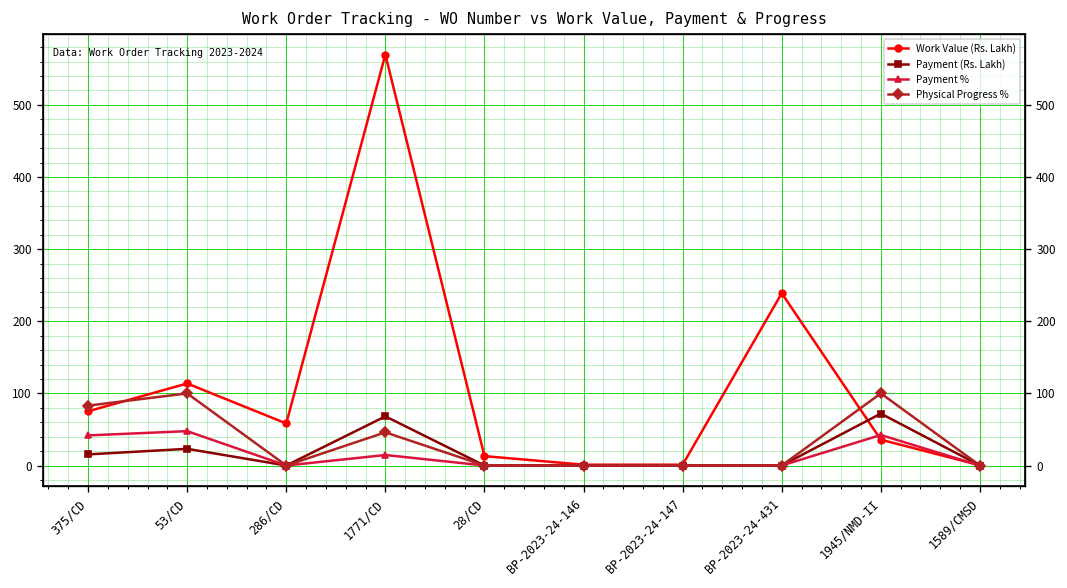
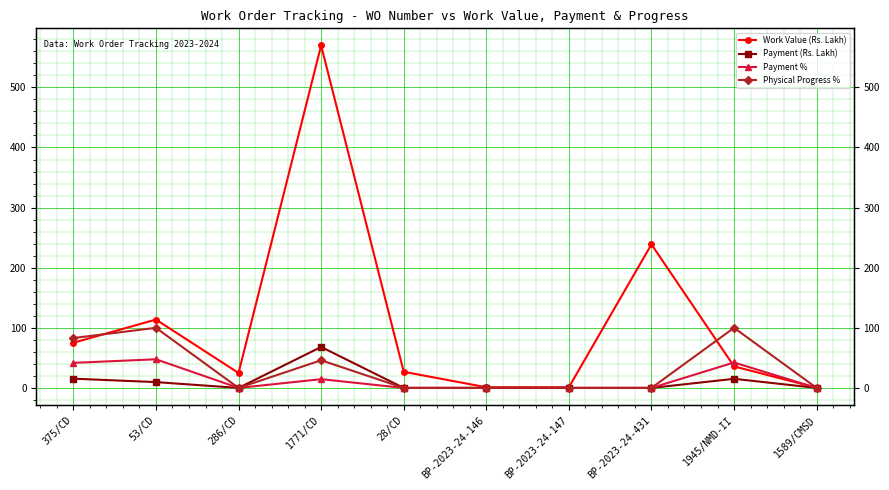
  {
    "Work Value (Rs. Lakh)": {
      "375/CD": 80,
      "53/CD": 110,
-     "286/CD": 60,
+     "286/CD": 20,
      "1771/CD": 570,
-     "28/CD": 10,
+     "28/CD": 30,
      "BP-2023-24-431": 240,
      "1945/NMD-II": 40
    },
    "Payment (Rs. Lakh)": {
      "375/CD": 20,
-     "53/CD": 20,
+     "53/CD": 10,
      "1771/CD": 70,
-     "1945/NMD-II": 70
+     "1945/NMD-II": 20
    }
  }
